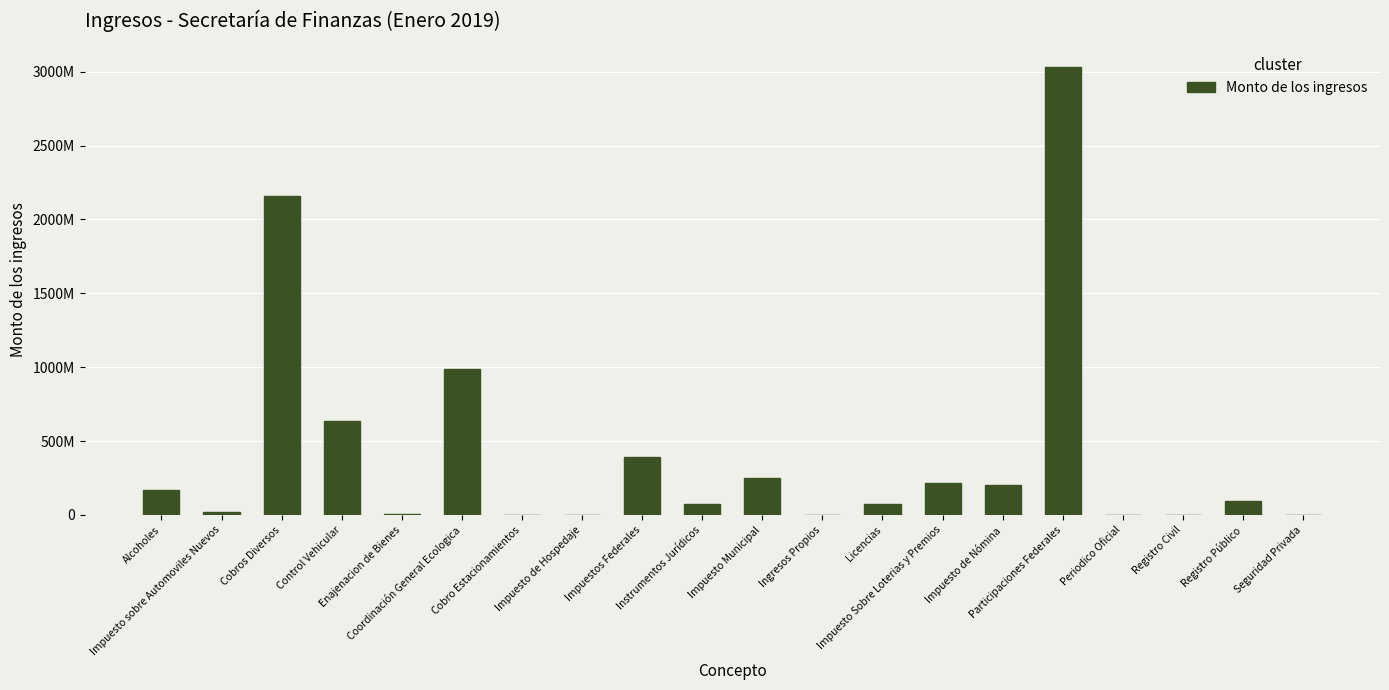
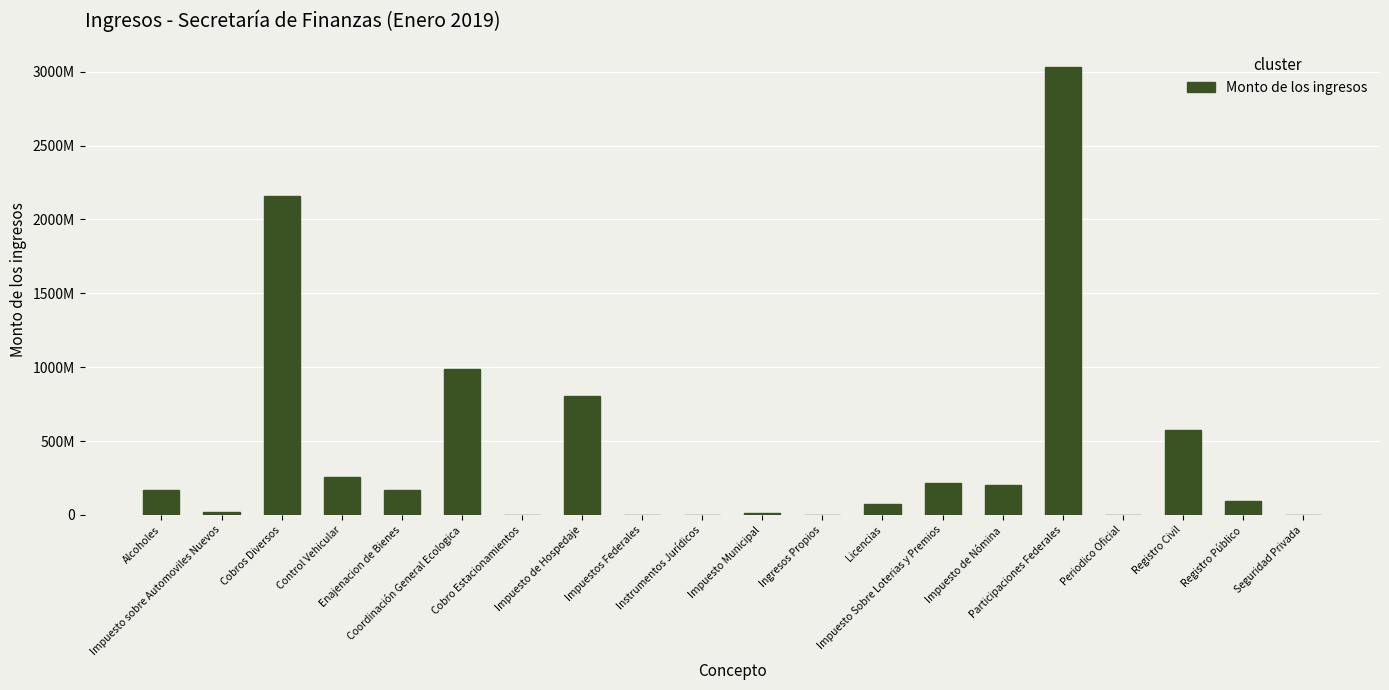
  {
    "Alcoholes": 170000000,
    "Impuesto sobre Automoviles Nuevos": 20000000,
    "Cobros Diversos": 2160000000,
-   "Control Vehicular": 640000000,
-   "Enajenacion de Bienes": 10000000,
+   "Control Vehicular": 250000000,
+   "Enajenacion de Bienes": 170000000,
    "Coordinación General Ecologica": 980000000,
-   "Impuesto de Hospedaje": 0,
-   "Impuestos Federales": 390000000,
-   "Instrumentos Jurídicos": 70000000,
-   "Impuesto Municipal": 250000000,
+   "Impuesto de Hospedaje": 810000000,
+   "Impuestos Federales": 0,
+   "Instrumentos Jurídicos": 0,
+   "Impuesto Municipal": 10000000,
    "Licencias": 80000000,
    "Impuesto Sobre Loterias y Premios": 210000000,
    "Impuesto de Nómina": 200000000,
    "Participaciones Federales": 3030000000,
-   "Registro Civil": 0,
+   "Registro Civil": 570000000,
    "Registro Público": 100000000
  }
